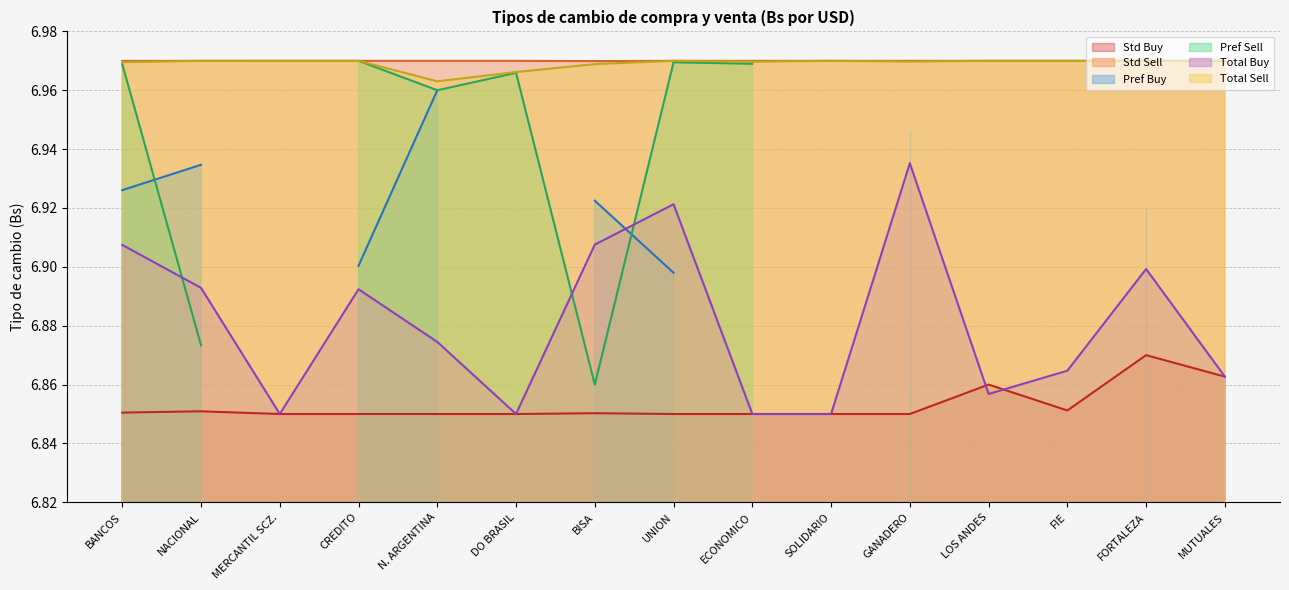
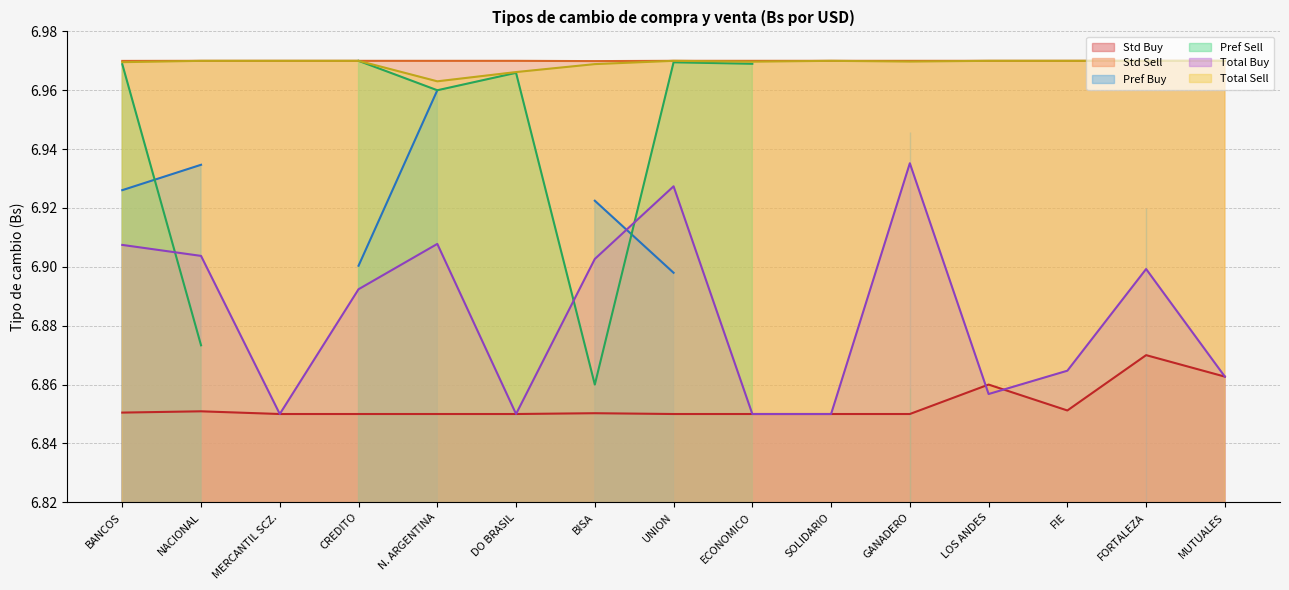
  {
    "Total Buy": {
      "BANCOS": 6.907,
-     "NACIONAL": 6.893,
+     "NACIONAL": 6.904,
      "CREDITO": 6.892,
-     "N. ARGENTINA": 6.874,
-     "BISA": 6.908,
-     "UNION": 6.921,
+     "N. ARGENTINA": 6.908,
+     "BISA": 6.903,
+     "UNION": 6.927,
      "GANADERO": 6.935,
      "LOS ANDES": 6.857,
      "FIE": 6.865,
      "FORTALEZA": 6.899
    }
  }
